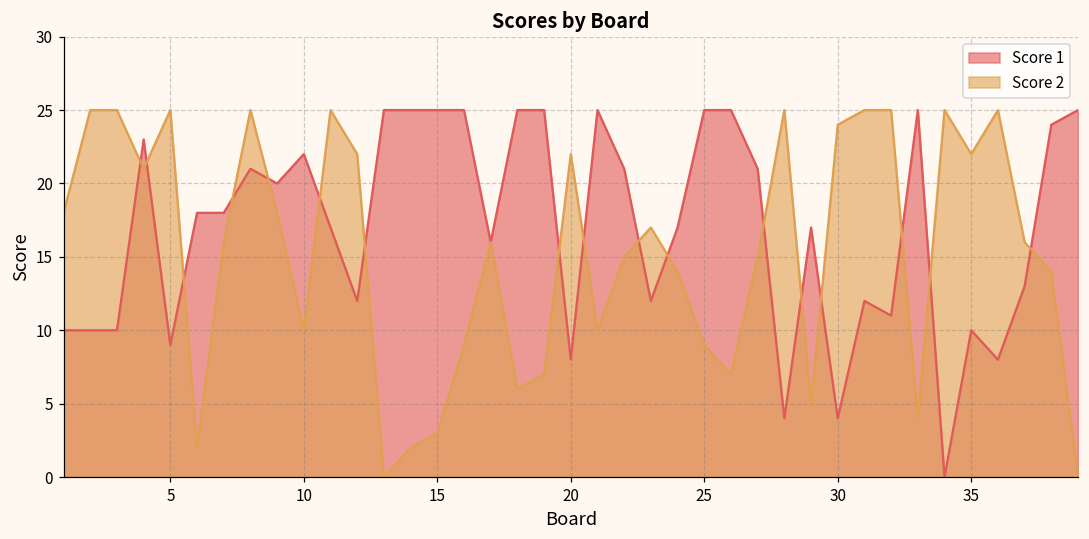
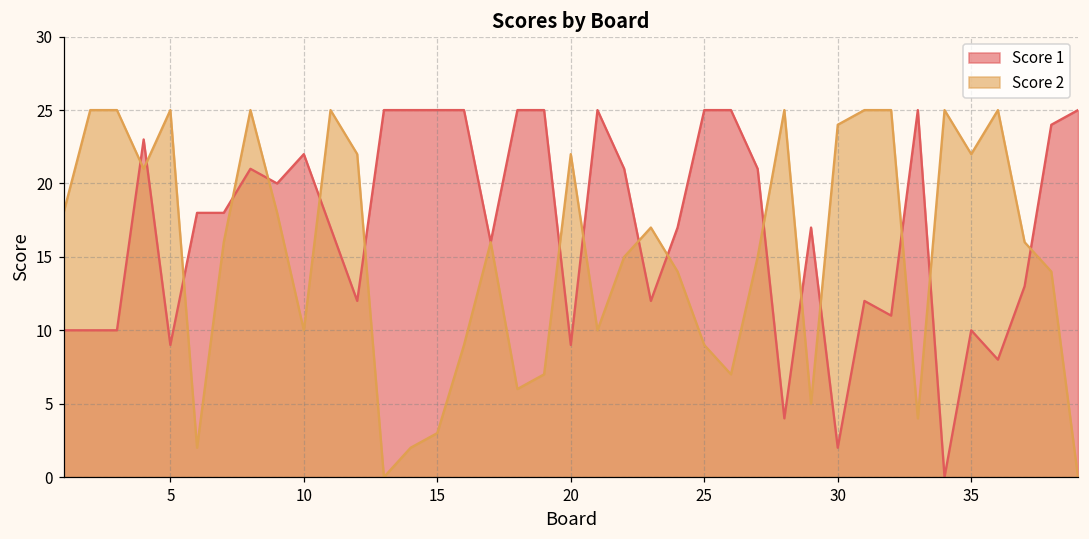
  {
    "Score 1": {
      "5": 9,
      "10": 22,
      "15": 25,
-     "20": 8,
+     "20": 9,
      "25": 25,
-     "30": 4,
+     "30": 2,
      "35": 10
    },
    "Score 2": {
      "5": 25,
      "10": 10,
      "15": 3,
      "20": 22,
      "25": 9,
      "30": 24,
      "35": 22
    }
  }
